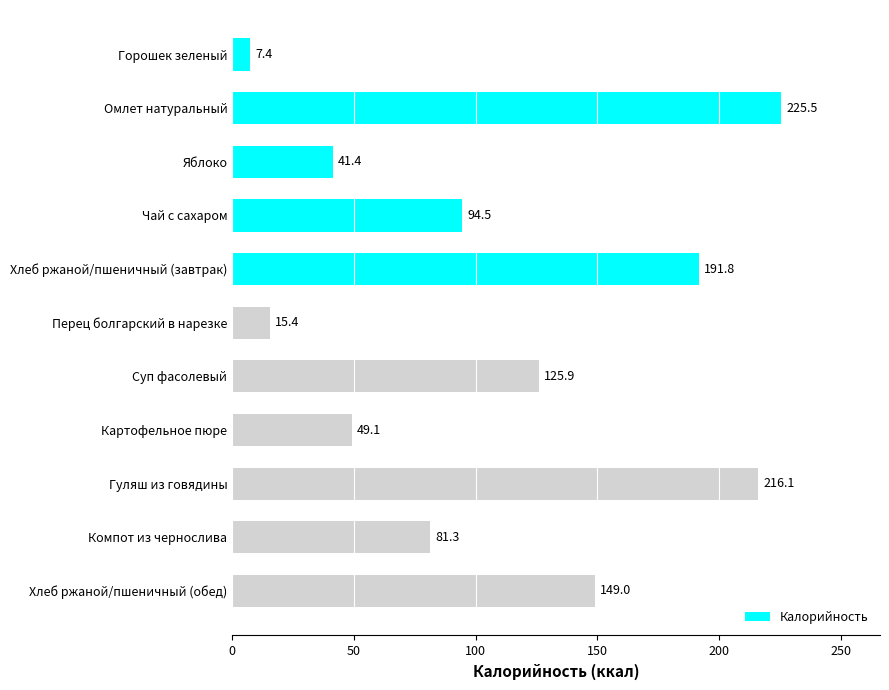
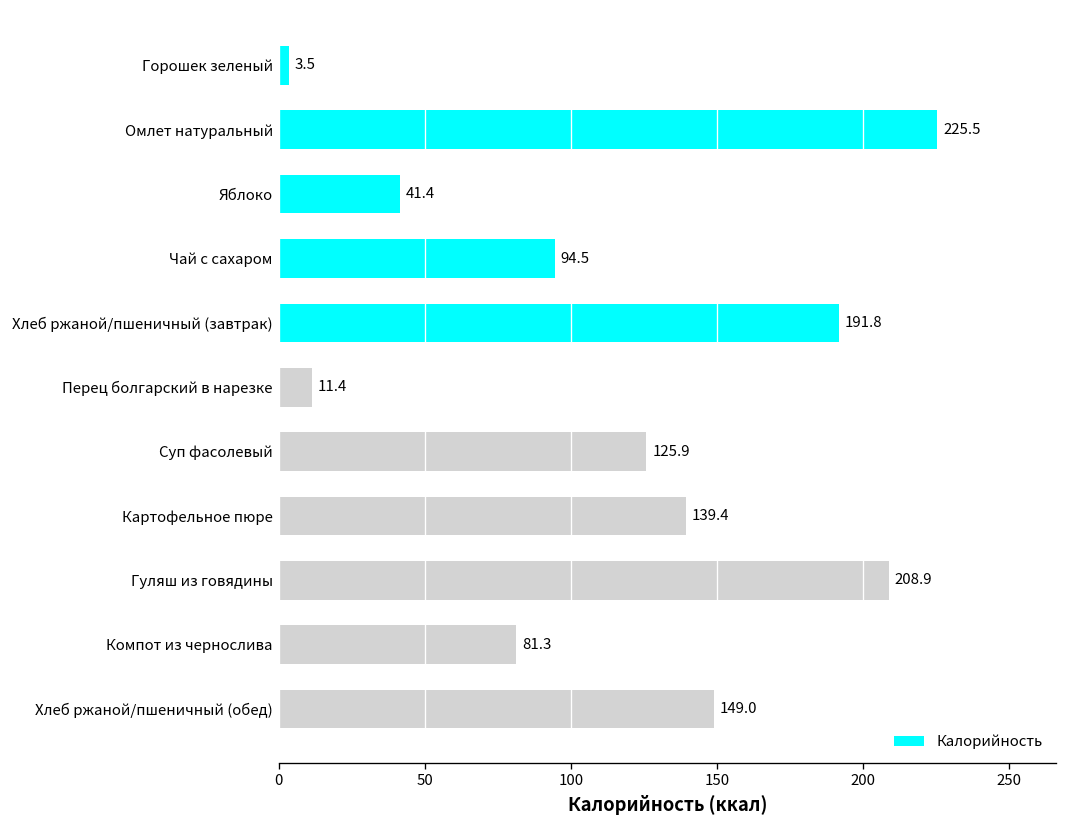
  {
-   "Горошек зеленый": 7.4,
+   "Горошек зеленый": 3.5,
    "Омлет натуральный": 225.5,
    "Яблоко": 41.4,
    "Чай с сахаром": 94.5,
    "Хлеб ржаной/пшеничный (завтрак)": 191.8,
-   "Перец болгарский в нарезке": 15.4,
+   "Перец болгарский в нарезке": 11.4,
    "Суп фасолевый": 125.9,
-   "Картофельное пюре": 49.1,
-   "Гуляш из говядины": 216.1,
+   "Картофельное пюре": 139.4,
+   "Гуляш из говядины": 208.9,
    "Компот из чернослива": 81.3,
    "Хлеб ржаной/пшеничный (обед)": 149.0
  }
